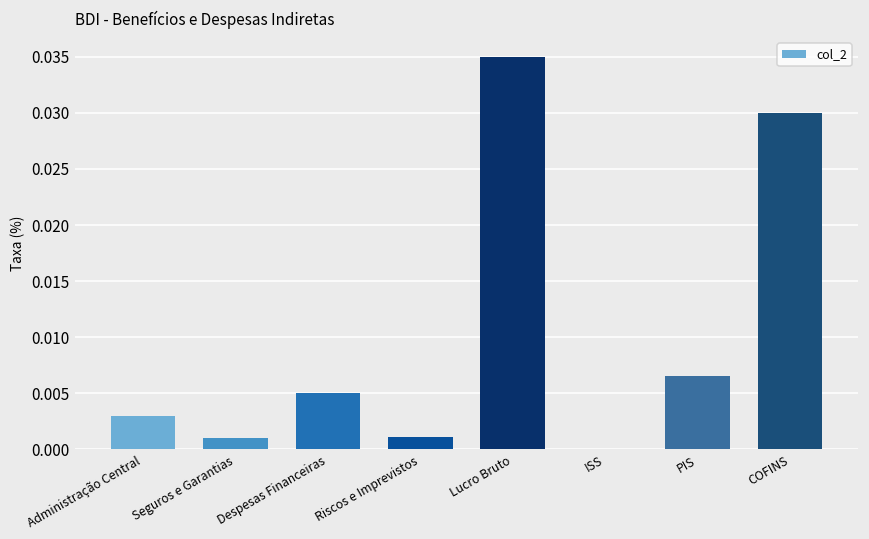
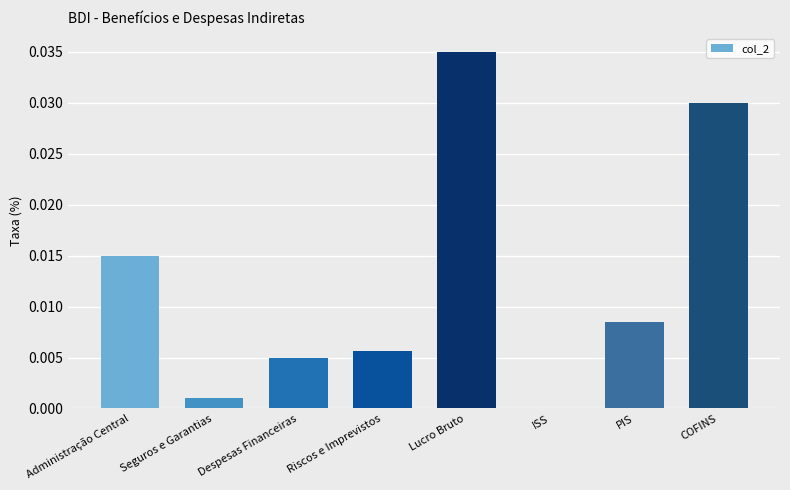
  {
-   "Administração Central": 0.003,
+   "Administração Central": 0.015,
    "Seguros e Garantias": 0.0010,
    "Despesas Financeiras": 0.0050,
-   "Riscos e Imprevistos": 0.0011,
+   "Riscos e Imprevistos": 0.0056,
    "Lucro Bruto": 0.0350,
    "ISS": 0.0000,
-   "PIS": 0.0065,
+   "PIS": 0.0085,
    "COFINS": 0.0300
  }
